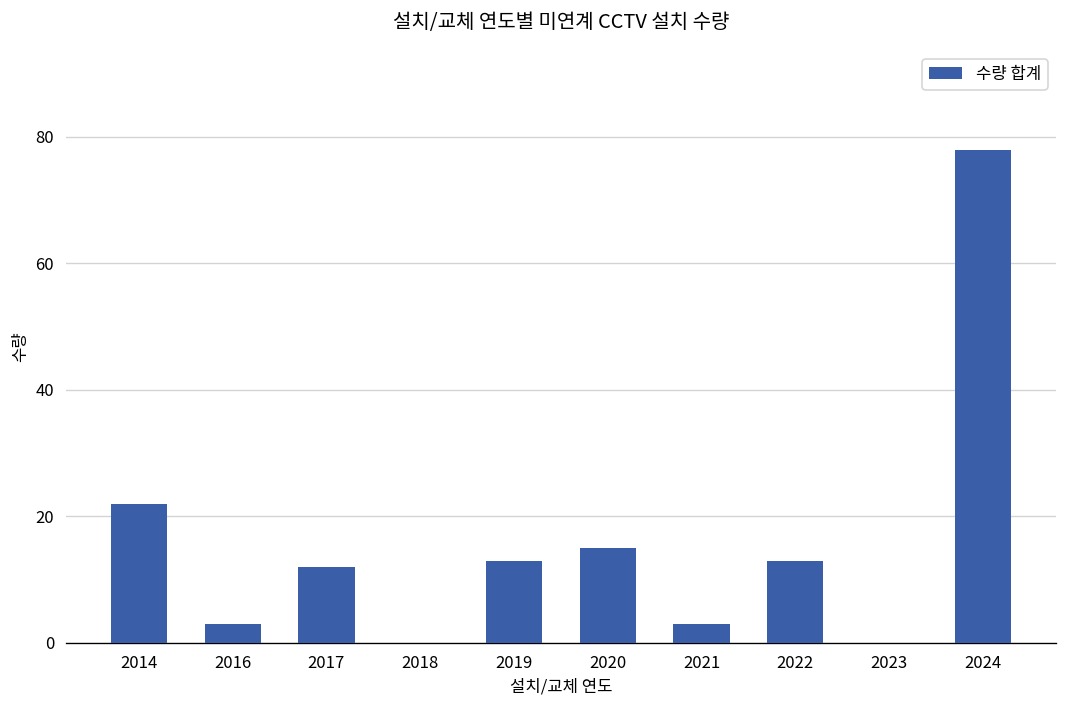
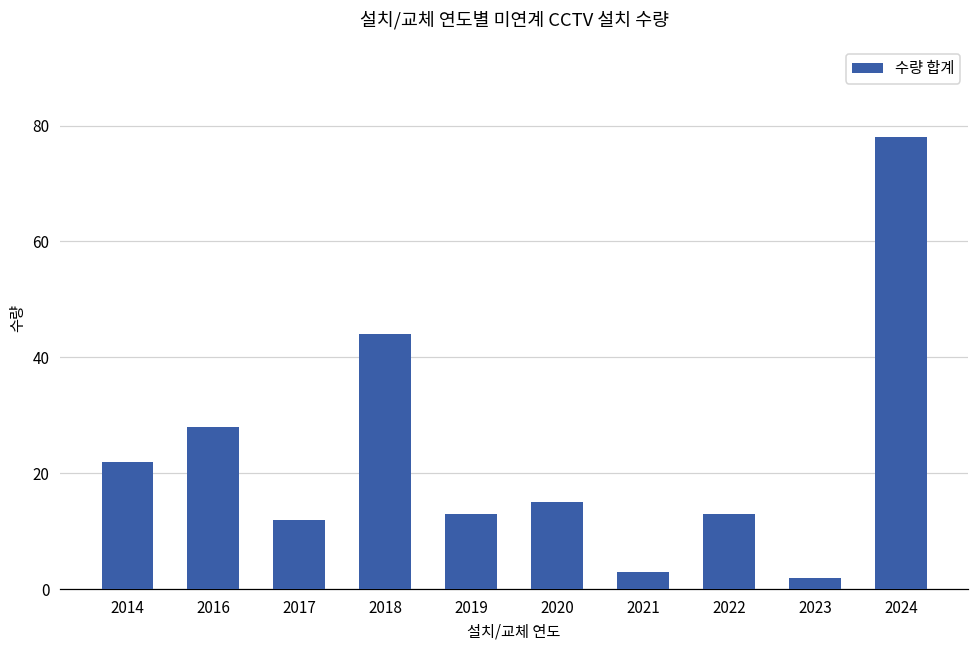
  {
    "2014": 22,
-   "2016": 3,
+   "2016": 28,
    "2017": 12,
-   "2018": 0,
+   "2018": 44,
    "2019": 13,
    "2020": 15,
    "2021": 3,
    "2022": 13,
-   "2023": 0,
+   "2023": 2,
    "2024": 78
  }
